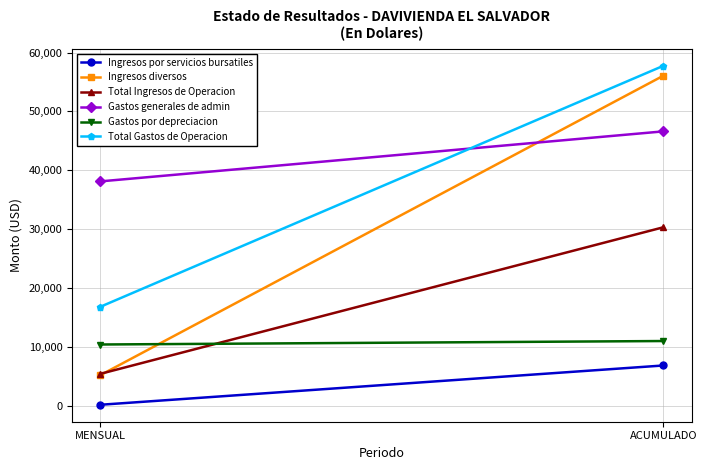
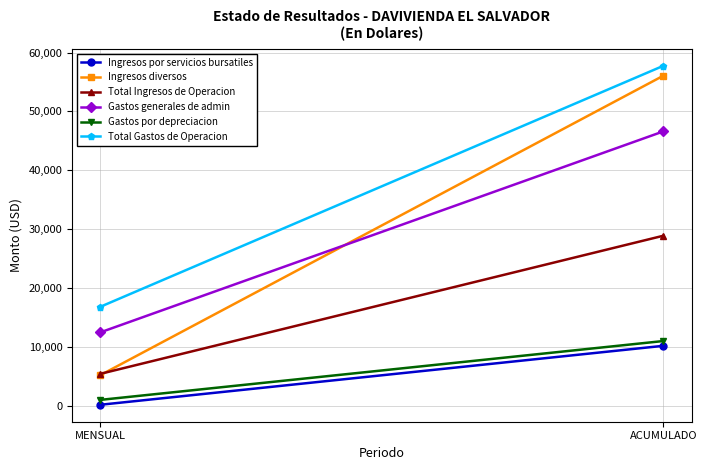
  {
    "Ingresos por servicios bursatiles": {
      "MENSUAL": "0",
-     "ACUMULADO": "7,000"
+     "ACUMULADO": "10,000"
    },
    "Ingresos diversos": {
      "ACUMULADO": "56,000"
    },
    "Total Ingresos de Operacion": {
-     "ACUMULADO": "30,000"
+     "ACUMULADO": "29,000"
    },
    "Gastos generales de admin": {
-     "MENSUAL": "38,000",
+     "MENSUAL": "13,000",
      "ACUMULADO": "47,000"
    },
    "Gastos por depreciacion": {
-     "MENSUAL": "10,000",
+     "MENSUAL": "1,000",
      "ACUMULADO": "11,000"
    },
    "Total Gastos de Operacion": {
      "MENSUAL": "17,000",
      "ACUMULADO": "58,000"
    }
  }
